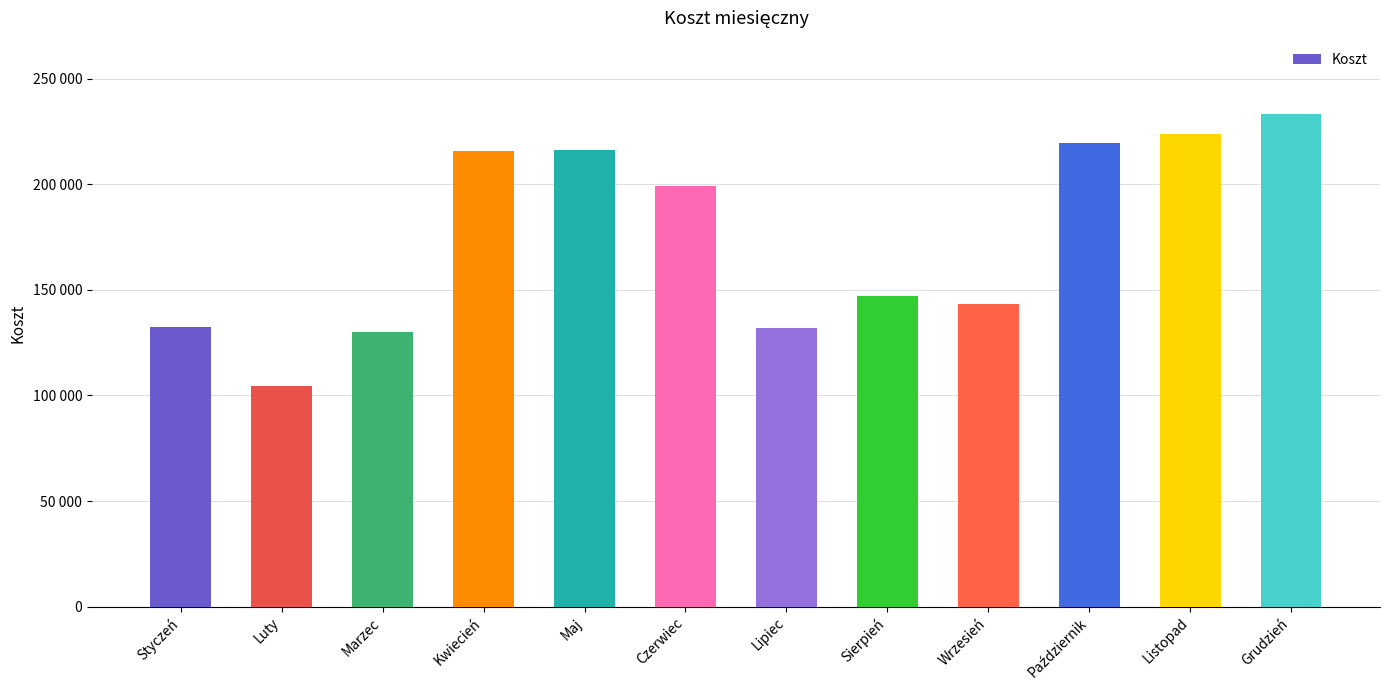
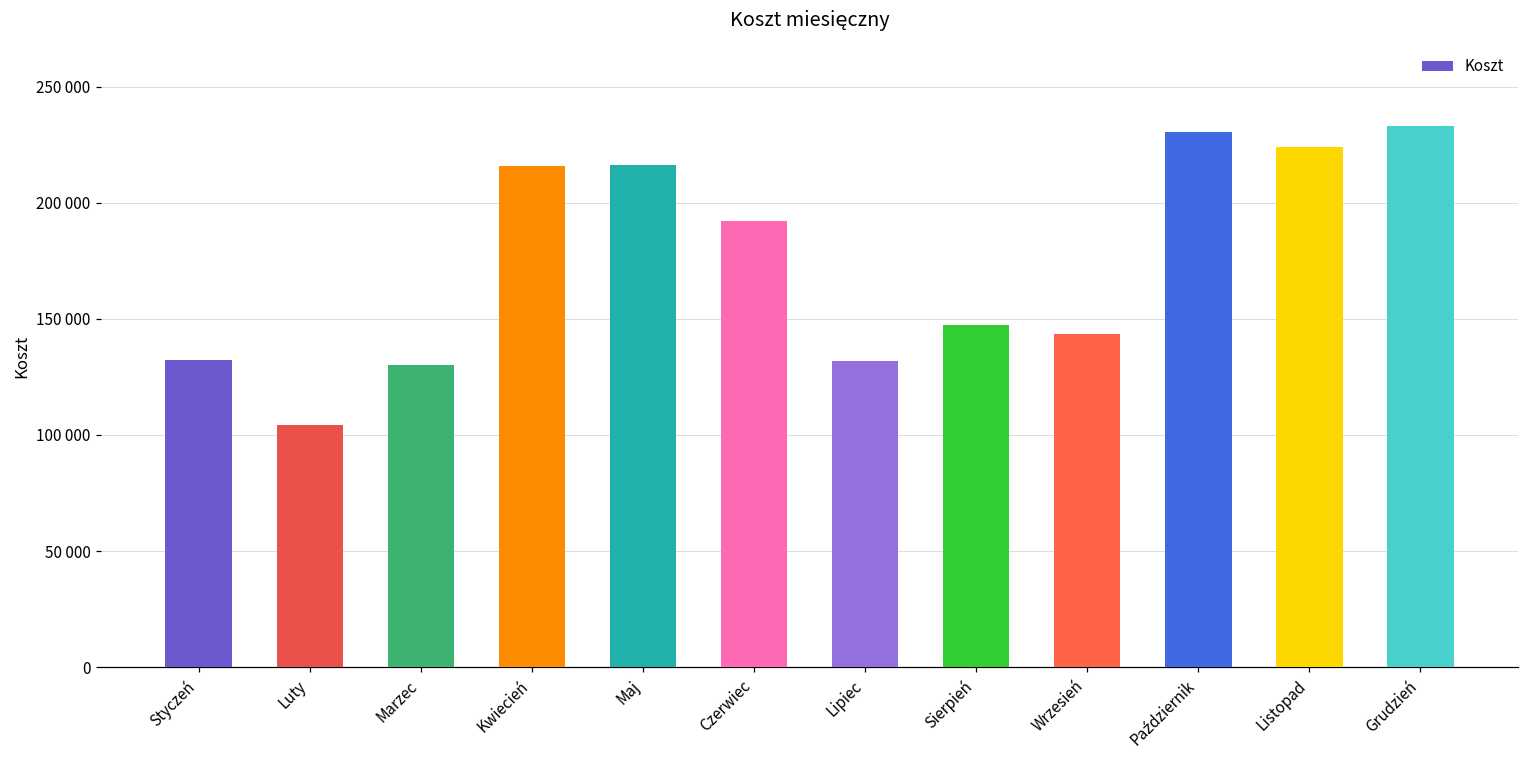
  {
    "Styczeń": 132000,
    "Luty": 104000,
    "Marzec": 130000,
    "Kwiecień": 216000,
    "Maj": 216000,
-   "Czerwiec": 199000,
+   "Czerwiec": 192000,
    "Lipiec": 132000,
    "Sierpień": 147000,
    "Wrzesień": 143000,
-   "Październik": 220000,
+   "Październik": 230000,
    "Listopad": 224000,
    "Grudzień": 233000
  }
